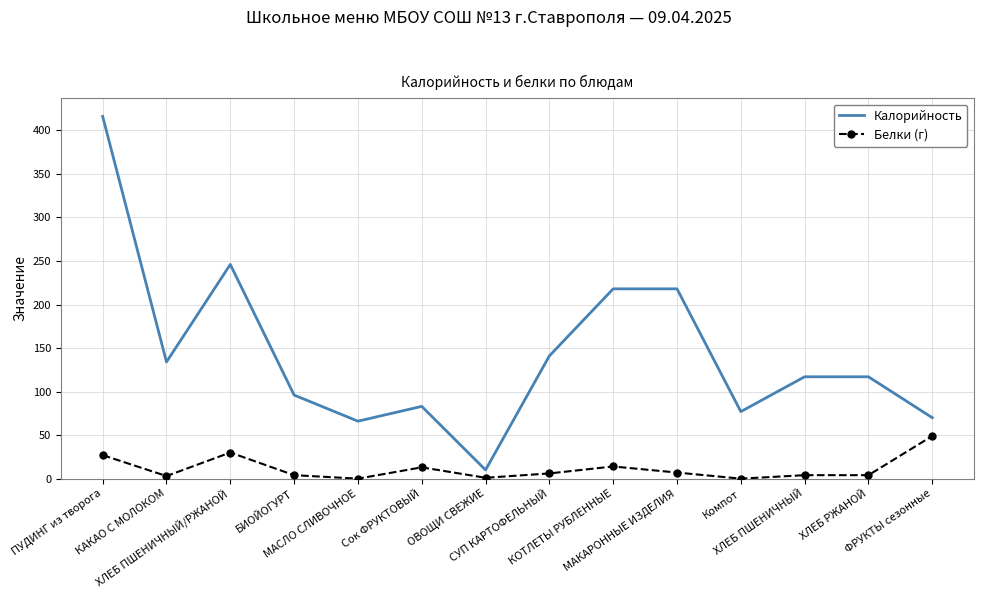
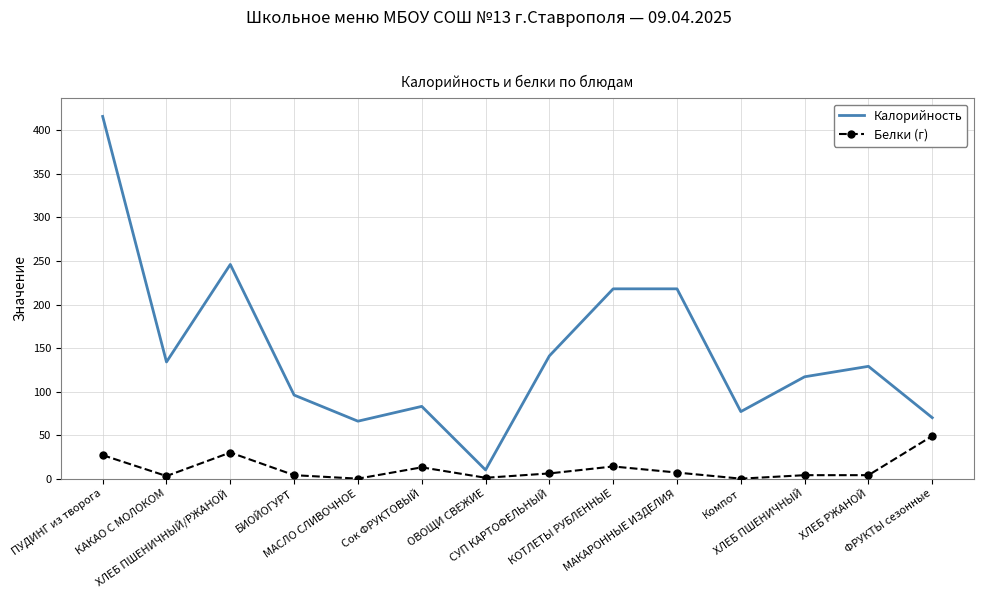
  {
    "Калорийность": {
      "ПУДИНГ из творога": 420,
      "КАКАО С МОЛОКОМ": 130,
      "ХЛЕБ ПШЕНИЧНЫЙ/РЖАНОЙ": 250,
      "БИОЙОГУРТ": 100,
      "МАСЛО СЛИВОЧНОЕ": 70,
      "Сок ФРУКТОВЫЙ": 80,
      "ОВОЩИ СВЕЖИЕ": 10,
      "СУП КАРТОФЕЛЬНЫЙ": 140,
      "КОТЛЕТЫ РУБЛЕННЫЕ": 220,
      "МАКАРОННЫЕ ИЗДЕЛИЯ": 220,
      "Компот": 80,
      "ХЛЕБ ПШЕНИЧНЫЙ": 120,
-     "ХЛЕБ РЖАНОЙ": 120,
+     "ХЛЕБ РЖАНОЙ": 130,
      "ФРУКТЫ сезонные": 70
    },
    "Белки (г)": {
      "ПУДИНГ из творога": 30,
      "КАКАО С МОЛОКОМ": 0,
      "ХЛЕБ ПШЕНИЧНЫЙ/РЖАНОЙ": 30,
      "БИОЙОГУРТ": 0,
      "МАСЛО СЛИВОЧНОЕ": 0,
      "Сок ФРУКТОВЫЙ": 10,
      "ОВОЩИ СВЕЖИЕ": 0,
      "СУП КАРТОФЕЛЬНЫЙ": 10,
      "КОТЛЕТЫ РУБЛЕННЫЕ": 10,
      "МАКАРОННЫЕ ИЗДЕЛИЯ": 10,
      "Компот": 0,
      "ХЛЕБ ПШЕНИЧНЫЙ": 0,
      "ХЛЕБ РЖАНОЙ": 0,
      "ФРУКТЫ сезонные": 50
    }
  }
